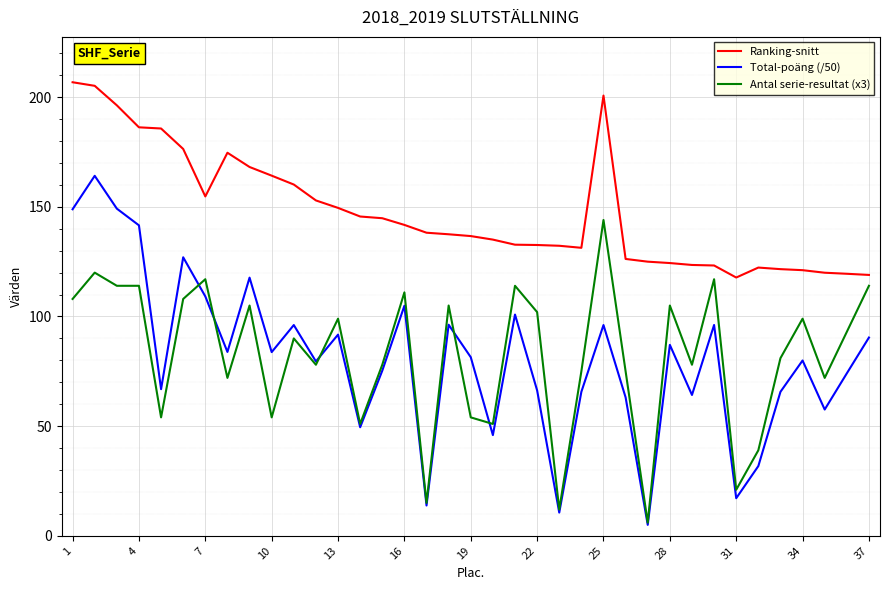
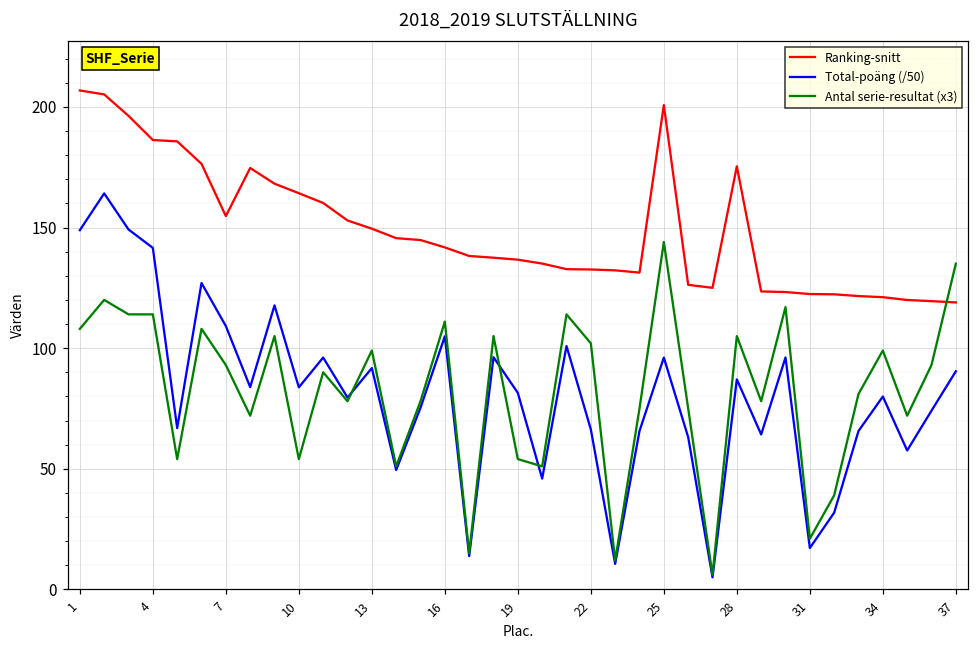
  {
    "Ranking-snitt": {
      "1": 207,
      "4": 186,
      "7": 155,
      "10": 164,
      "13": 150,
      "16": 142,
      "19": 137,
      "22": 133,
      "25": 201,
-     "28": 124,
-     "31": 118,
+     "28": 175,
+     "31": 122,
      "34": 121,
      "37": 119
    },
    "Total-poäng (/50)": {
      "1": 149,
      "4": 142,
      "7": 109,
      "10": 84,
      "13": 92,
      "16": 105,
      "19": 81,
      "22": 66,
      "25": 96,
      "28": 87,
      "31": 17,
      "34": 80,
      "37": 90
    },
    "Antal serie-resultat (x3)": {
      "1": 108,
      "4": 114,
-     "7": 117,
+     "7": 93,
      "10": 54,
      "13": 99,
      "16": 111,
      "19": 54,
      "22": 102,
      "25": 144,
      "28": 105,
      "31": 21,
      "34": 99,
-     "37": 114
+     "37": 135
    }
  }
